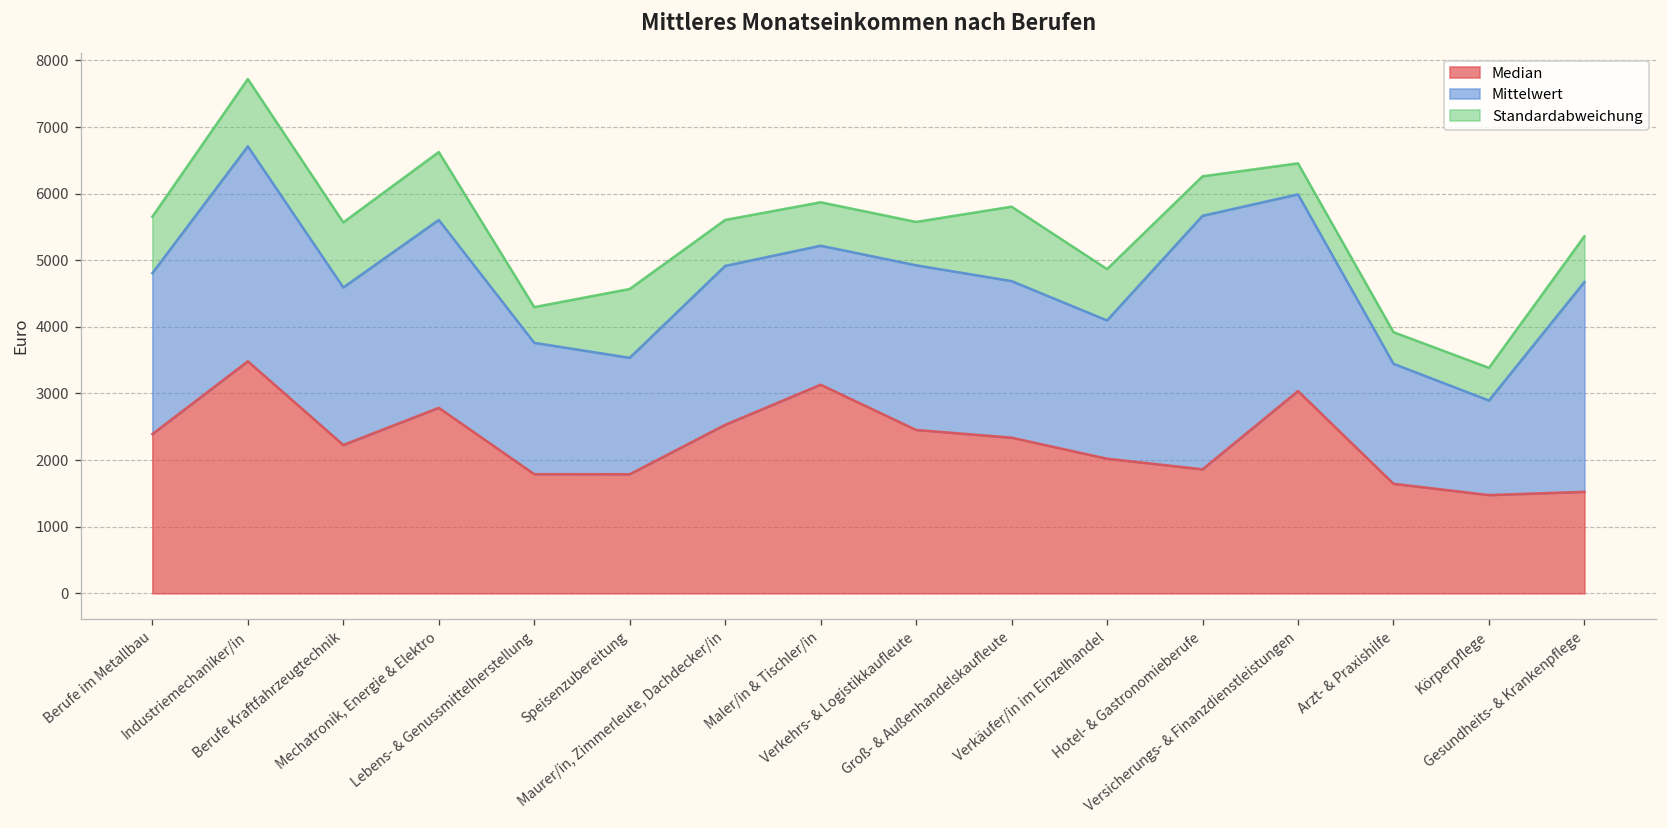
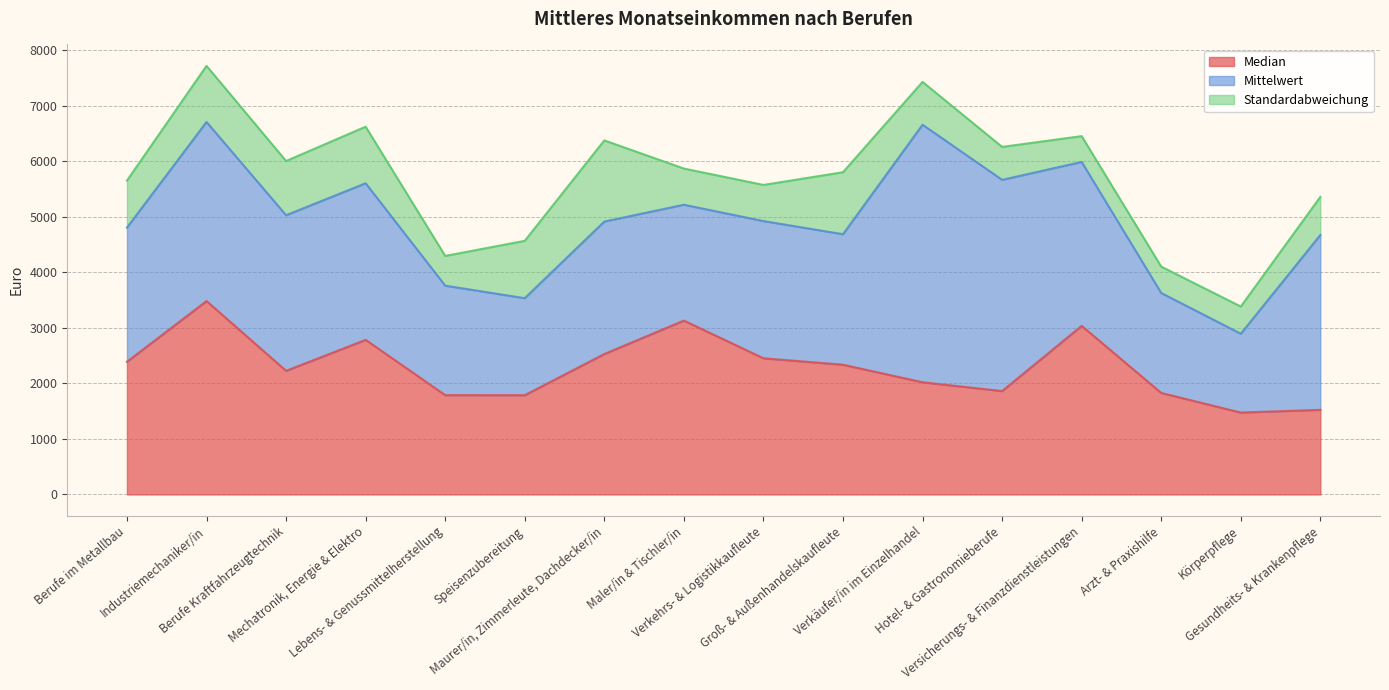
  {
    "Median": {
      "Berufe im Metallbau": 2400,
      "Industriemechaniker/in": 3500,
      "Berufe Kraftfahrzeugtechnik": 2200,
      "Mechatronik, Energie & Elektro": 2800,
      "Lebens- & Genussmittelherstellung": 1800,
      "Speisenzubereitung": 1800,
      "Maurer/in, Zimmerleute, Dachdecker/in": 2500,
      "Maler/in & Tischler/in": 3100,
      "Verkehrs- & Logistikkaufleute": 2500,
      "Groß- & Außenhandelskaufleute": 2300,
      "Verkäufer/in im Einzelhandel": 2000,
      "Hotel- & Gastronomieberufe": 1900,
      "Versicherungs- & Finanzdienstleistungen": 3000,
-     "Arzt- & Praxishilfe": 1600,
+     "Arzt- & Praxishilfe": 1800,
      "Körperpflege": 1500,
      "Gesundheits- & Krankenpflege": 1500
    },
    "Mittelwert": {
      "Berufe im Metallbau": 2400,
      "Industriemechaniker/in": 3200,
-     "Berufe Kraftfahrzeugtechnik": 2400,
+     "Berufe Kraftfahrzeugtechnik": 2800,
      "Mechatronik, Energie & Elektro": 2800,
      "Lebens- & Genussmittelherstellung": 2000,
      "Speisenzubereitung": 1700,
      "Maurer/in, Zimmerleute, Dachdecker/in": 2400,
      "Maler/in & Tischler/in": 2100,
      "Verkehrs- & Logistikkaufleute": 2500,
      "Groß- & Außenhandelskaufleute": 2400,
-     "Verkäufer/in im Einzelhandel": 2100,
+     "Verkäufer/in im Einzelhandel": 4600,
      "Hotel- & Gastronomieberufe": 3800,
      "Versicherungs- & Finanzdienstleistungen": 3000,
      "Arzt- & Praxishilfe": 1800,
      "Körperpflege": 1400,
      "Gesundheits- & Krankenpflege": 3200
    },
    "Standardabweichung": {
      "Berufe im Metallbau": 800,
      "Industriemechaniker/in": 1000,
      "Berufe Kraftfahrzeugtechnik": 1000,
      "Mechatronik, Energie & Elektro": 1000,
      "Lebens- & Genussmittelherstellung": 500,
      "Speisenzubereitung": 1000,
-     "Maurer/in, Zimmerleute, Dachdecker/in": 700,
+     "Maurer/in, Zimmerleute, Dachdecker/in": 1500,
      "Maler/in & Tischler/in": 700,
      "Verkehrs- & Logistikkaufleute": 700,
      "Groß- & Außenhandelskaufleute": 1100,
      "Verkäufer/in im Einzelhandel": 800,
      "Hotel- & Gastronomieberufe": 600,
      "Versicherungs- & Finanzdienstleistungen": 500,
      "Arzt- & Praxishilfe": 500,
      "Körperpflege": 500,
      "Gesundheits- & Krankenpflege": 700
    }
  }
